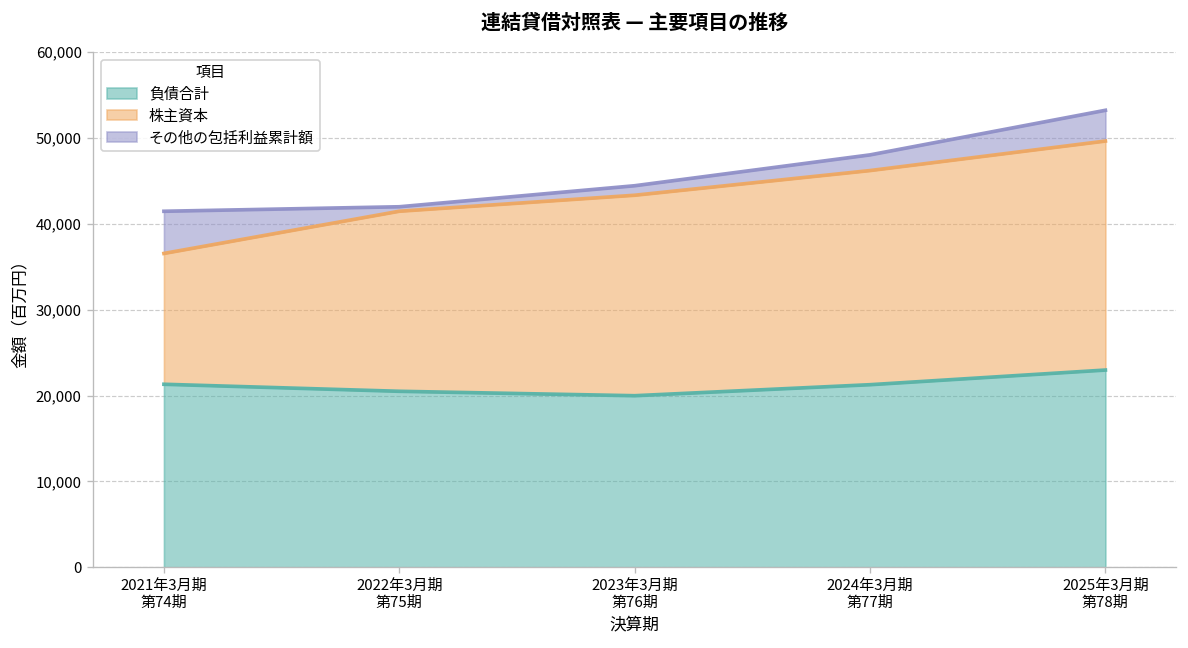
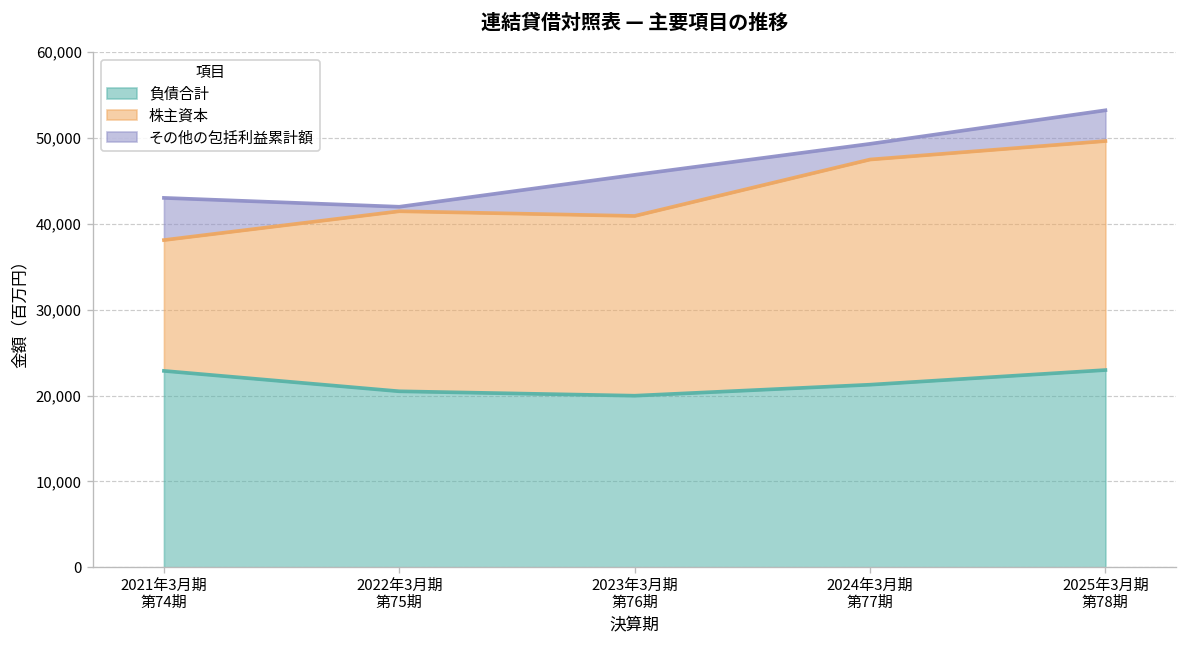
  {
    "負債合計": {
-     "2021年3月期 第74期": "21,000",
+     "2021年3月期 第74期": "23,000",
      "2022年3月期 第75期": "20,000",
      "2023年3月期 第76期": "20,000",
      "2024年3月期 第77期": "21,000",
      "2025年3月期 第78期": "23,000"
    },
    "株主資本": {
      "2021年3月期 第74期": "15,000",
      "2022年3月期 第75期": "21,000",
-     "2023年3月期 第76期": "23,000",
-     "2024年3月期 第77期": "25,000",
+     "2023年3月期 第76期": "21,000",
+     "2024年3月期 第77期": "26,000",
      "2025年3月期 第78期": "27,000"
    },
    "その他の包括利益累計額": {
      "2021年3月期 第74期": "5,000",
      "2022年3月期 第75期": "1,000",
-     "2023年3月期 第76期": "1,000",
+     "2023年3月期 第76期": "5,000",
      "2024年3月期 第77期": "2,000",
      "2025年3月期 第78期": "4,000"
    }
  }
